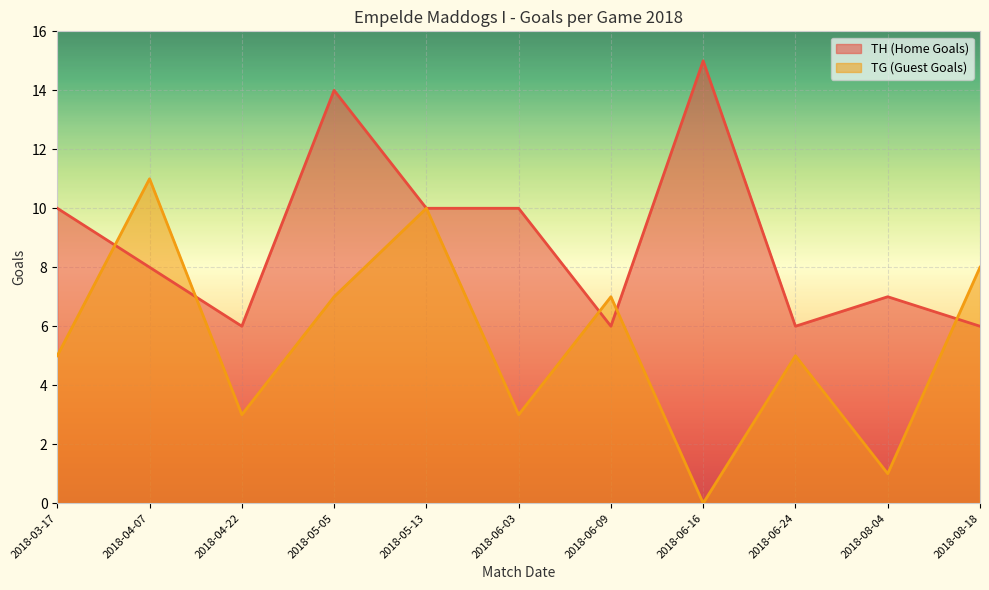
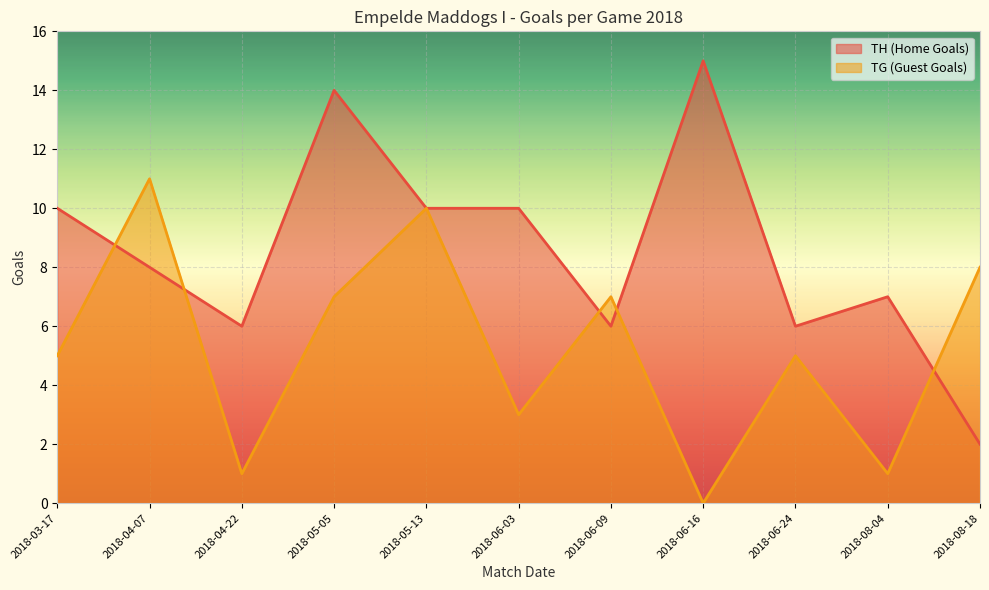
  {
    "TH (Home Goals)": {
      "2018-03-17": 10,
      "2018-04-07": 8,
      "2018-04-22": 6,
      "2018-05-05": 14,
      "2018-06-03": 10,
      "2018-06-09": 6,
      "2018-06-16": 15,
      "2018-06-24": 6,
      "2018-08-04": 7,
-     "2018-08-18": 6
+     "2018-08-18": 2
    },
    "TG (Guest Goals)": {
      "2018-03-17": 5,
      "2018-04-07": 11,
-     "2018-04-22": 3,
+     "2018-04-22": 1,
      "2018-05-05": 7,
      "2018-06-03": 3,
      "2018-06-09": 7,
      "2018-06-16": 0,
      "2018-06-24": 5,
      "2018-08-04": 1,
      "2018-08-18": 8
    }
  }
